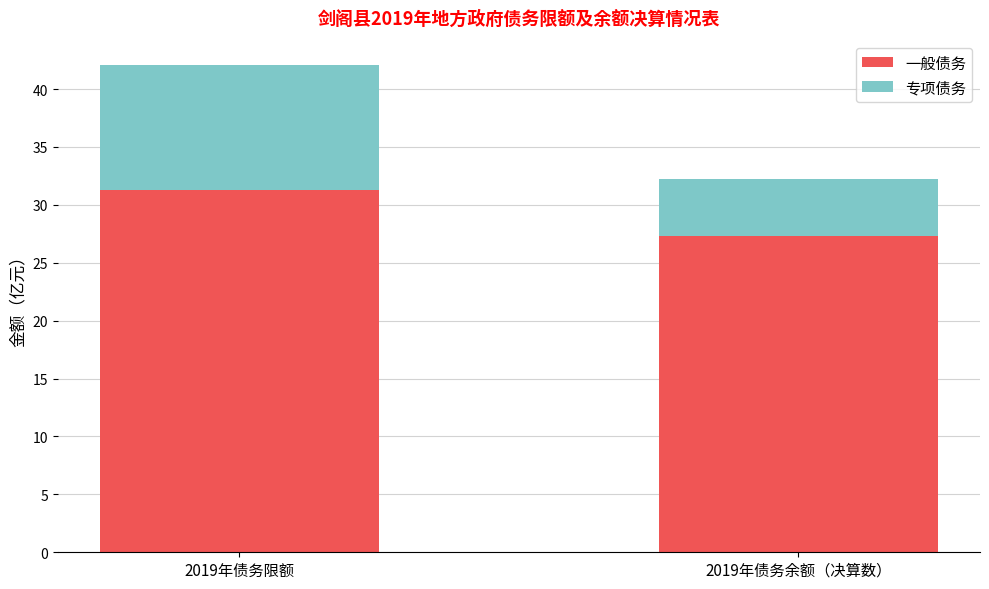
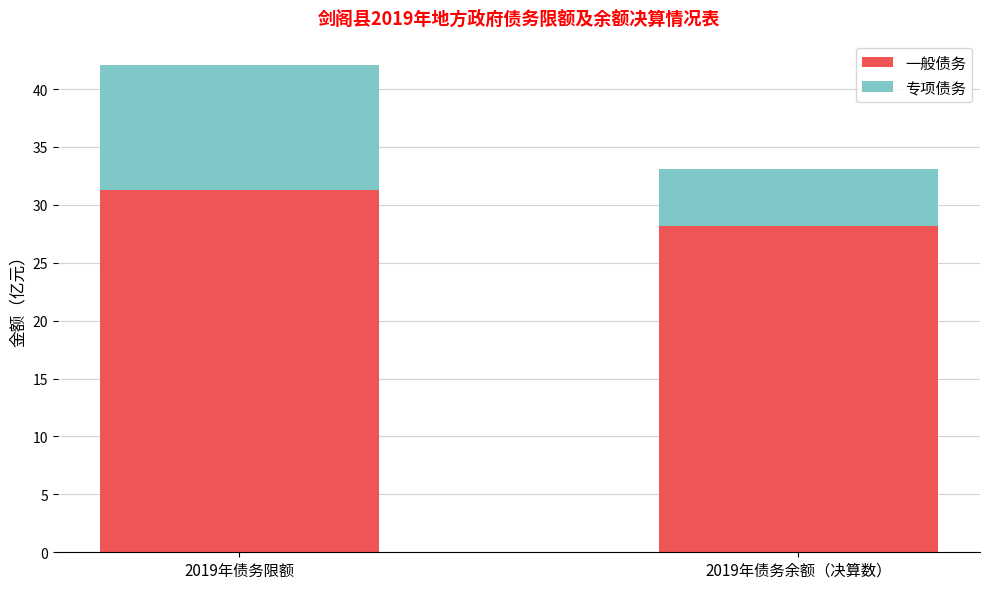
  {
    "一般债务": {
      "2019年债务限额": 31.2,
-     "2019年债务余额（决算数）": 27.3
+     "2019年债务余额（决算数）": 28.2
    },
    "专项债务": {
      "2019年债务限额": 10.8,
      "2019年债务余额（决算数）": 4.9
    }
  }
